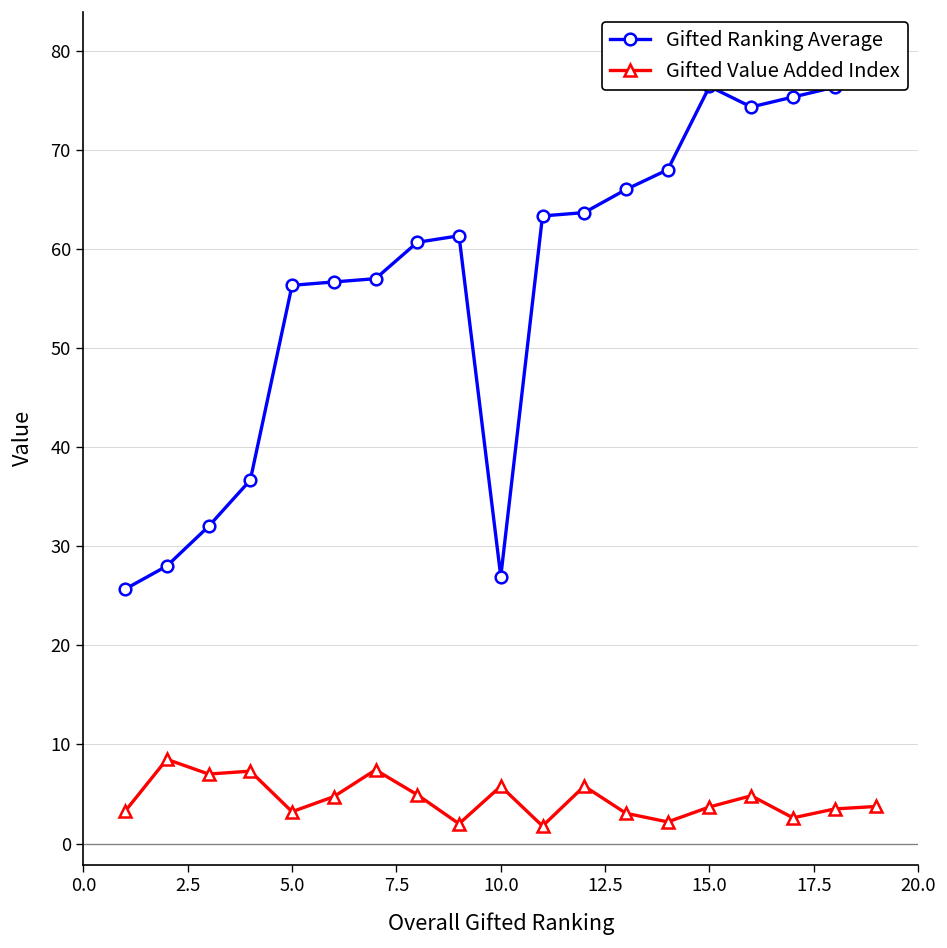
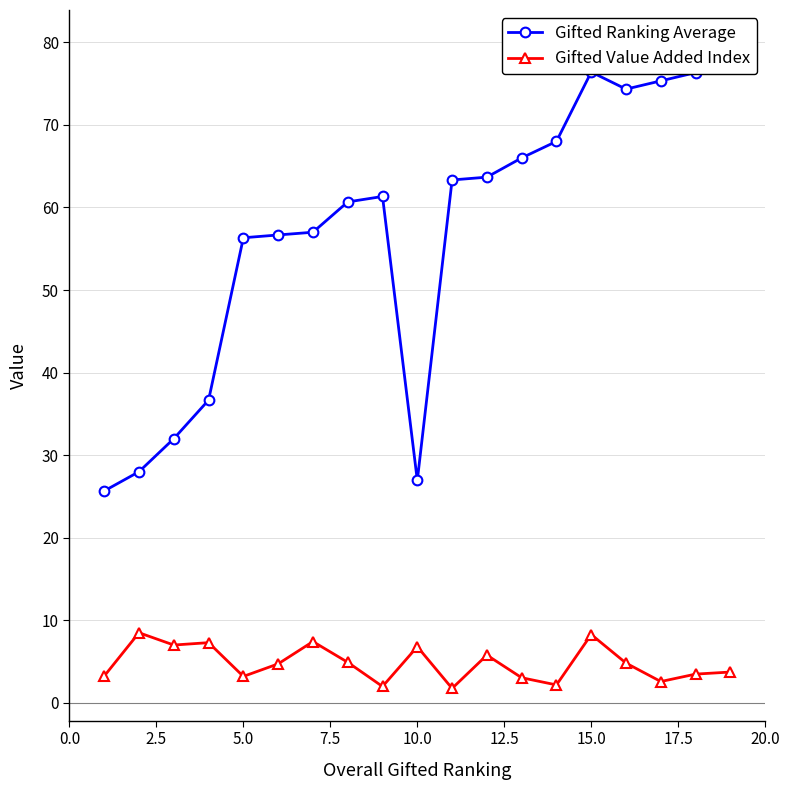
  {
    "Gifted Ranking Average": {
      "5.0": 56,
      "10.0": 27
    },
    "Gifted Value Added Index": {
      "5.0": 3,
-     "10.0": 6,
-     "15.0": 4
+     "10.0": 7,
+     "15.0": 8
    }
  }
